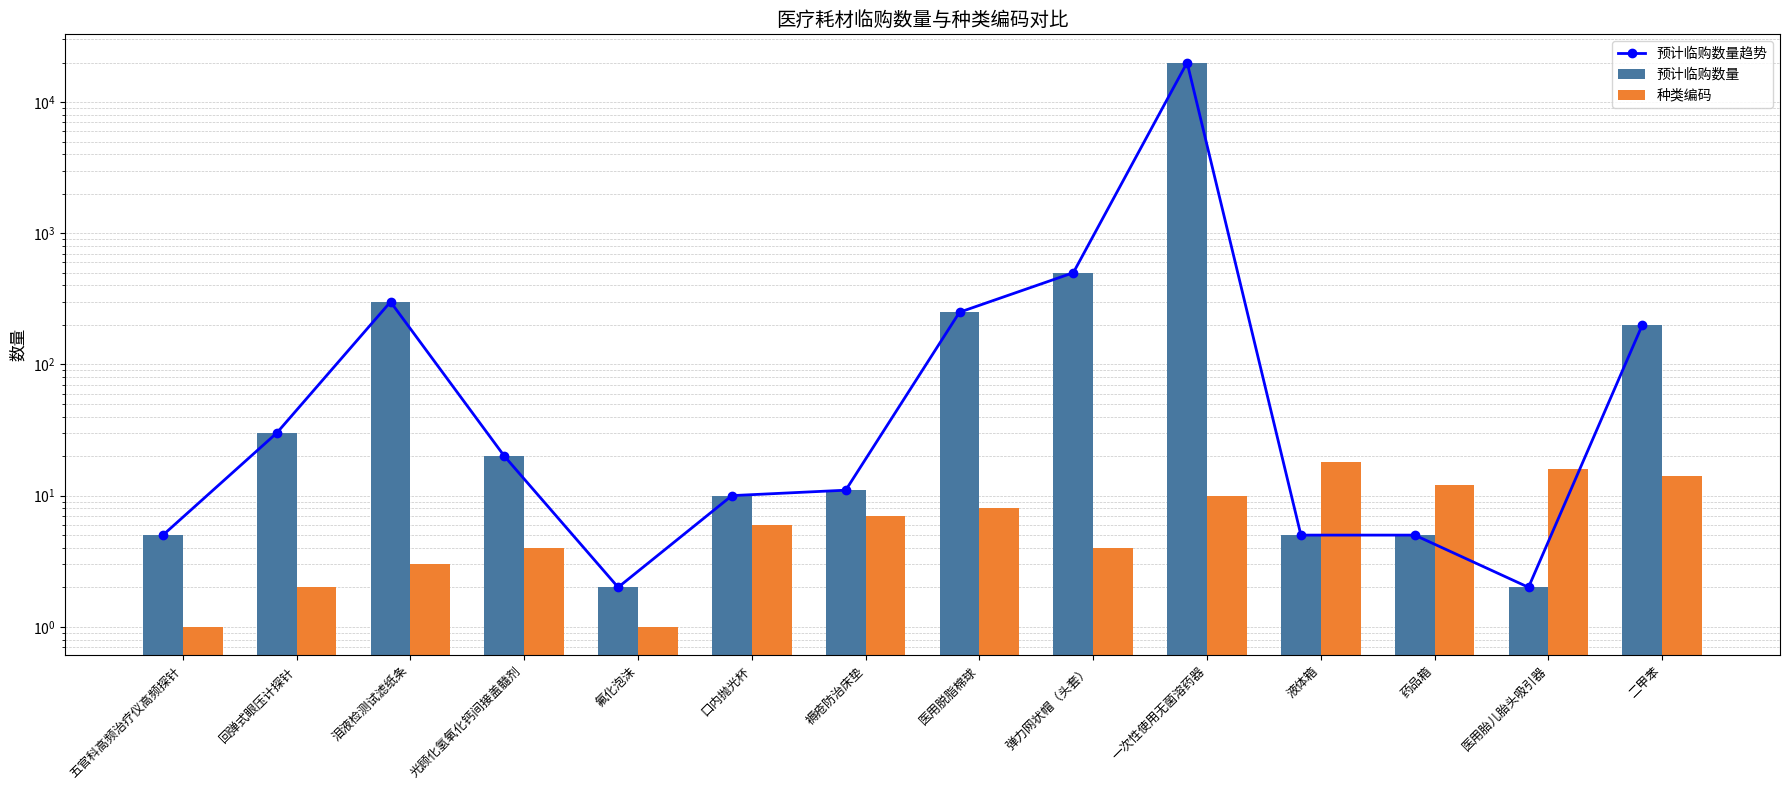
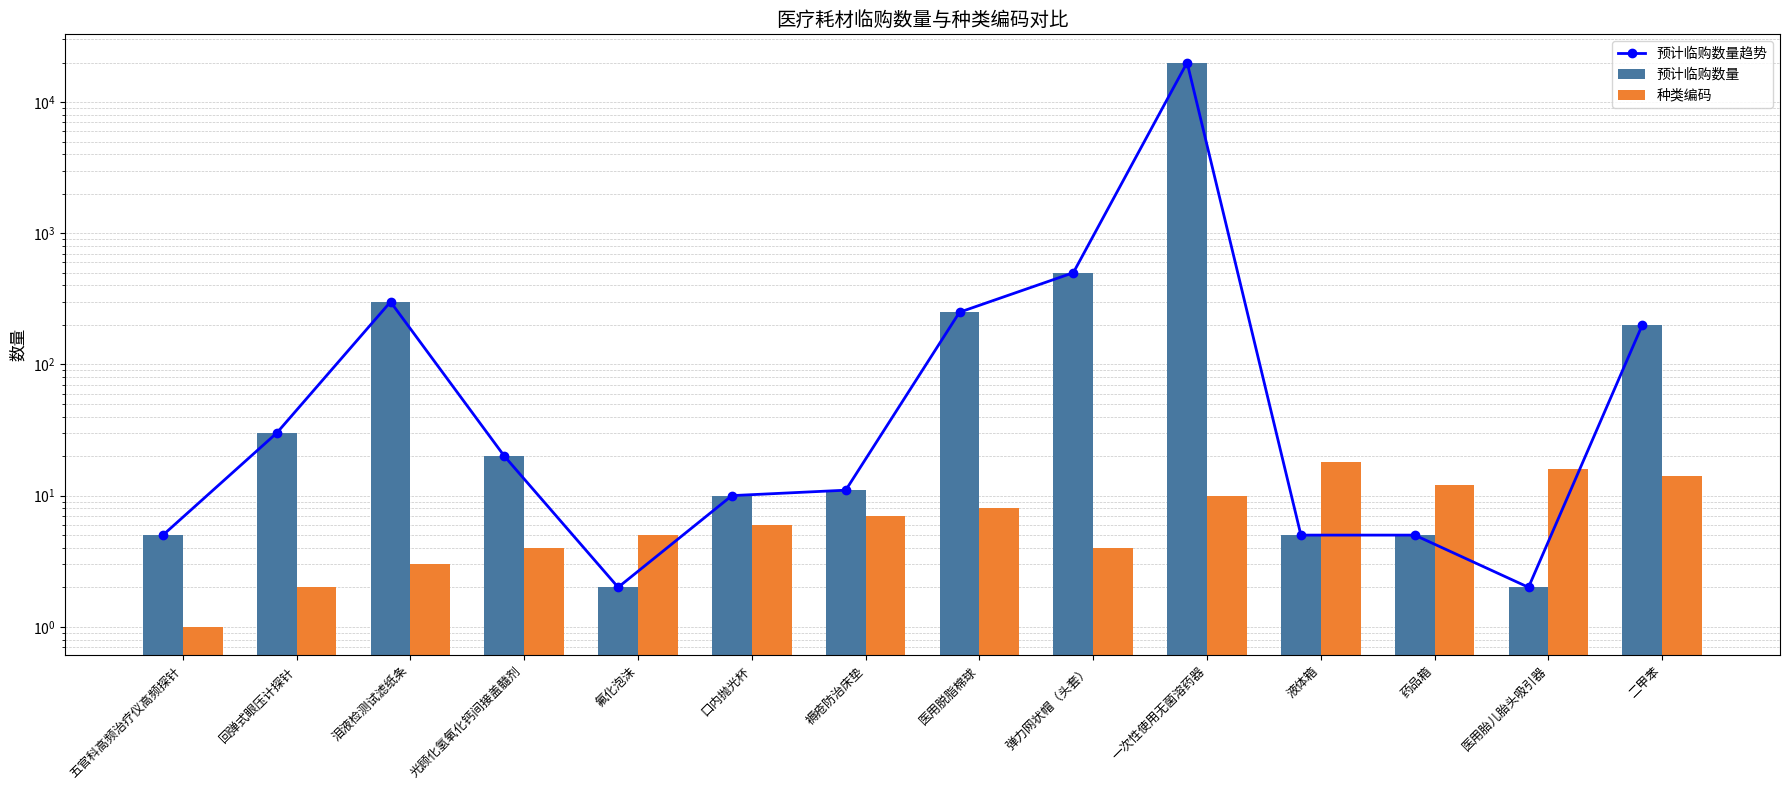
  {
    "预计临购数量": {
      "五官科高频治疗仪高频探针": 5,
      "回弹式眼压计探针": 30,
      "泪液检测试滤纸条": 300,
      "光顾化氢氧化钙间接盖髓剂": 20,
      "氟化泡沫": 2,
      "口内抛光杯": 10,
      "褥疮防治床垫": 11,
      "医用脱脂棉球": 250,
      "弹力网状帽（头套）": 500,
      "一次性使用无菌溶药器": 20000,
      "液体箱": 5,
      "药品箱": 5,
      "医用胎儿胎头吸引器": 2,
      "二甲苯": 200
    },
    "种类编码": {
      "五官科高频治疗仪高频探针": 1,
      "回弹式眼压计探针": 2,
      "泪液检测试滤纸条": 3,
      "光顾化氢氧化钙间接盖髓剂": 4,
-     "氟化泡沫": 1,
+     "氟化泡沫": 5,
      "口内抛光杯": 6,
      "褥疮防治床垫": 7,
      "医用脱脂棉球": 8,
      "弹力网状帽（头套）": 4,
      "一次性使用无菌溶药器": 10,
      "液体箱": 18,
      "药品箱": 12,
      "医用胎儿胎头吸引器": 16,
      "二甲苯": 14
    }
  }
